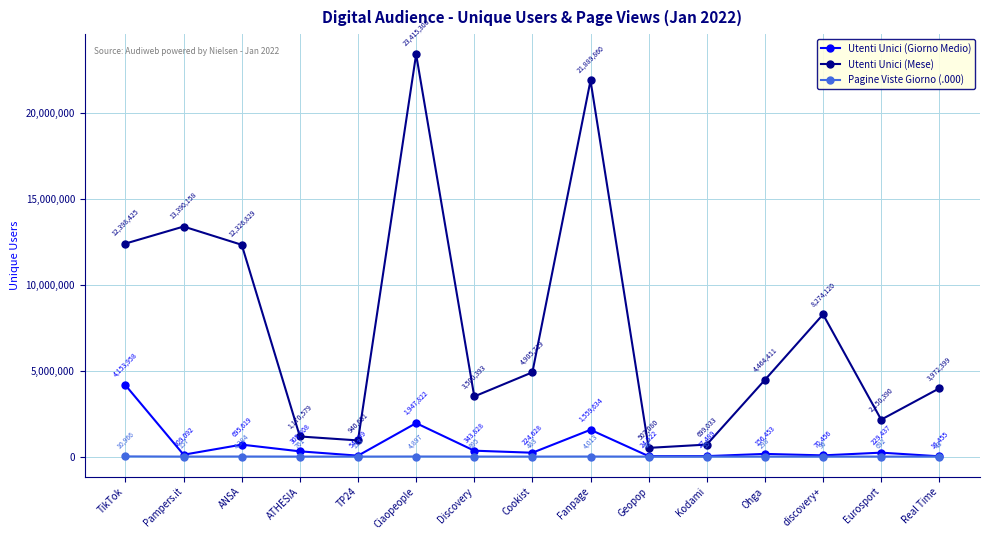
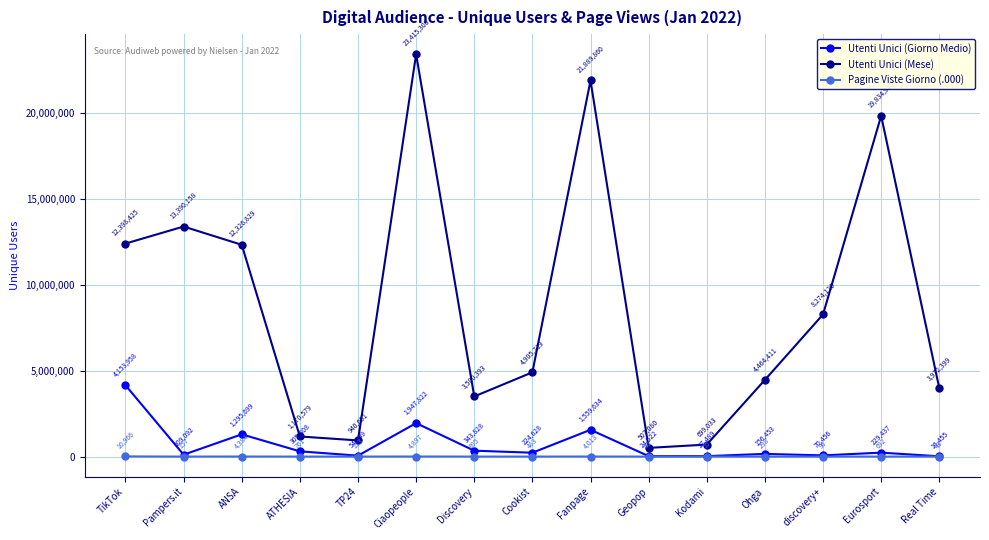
  {
    "Utenti Unici (Giorno Medio)": {
      "TikTok": "4,153,958",
-     "ANSA": "695,619",
+     "ANSA": "1,295,699",
      "Ciaopeople": "1,947,822",
      "Fanpage": "1,559,634"
    },
    "Utenti Unici (Mese)": {
-     "Eurosport": "2,200,000"
+     "Eurosport": "19,800,000"
    },
    "Pagine Viste Giorno (.000)": {
      "TikTok": "10,966",
      "Ciaopeople": "4,897",
      "Fanpage": "4,013"
    }
  }
